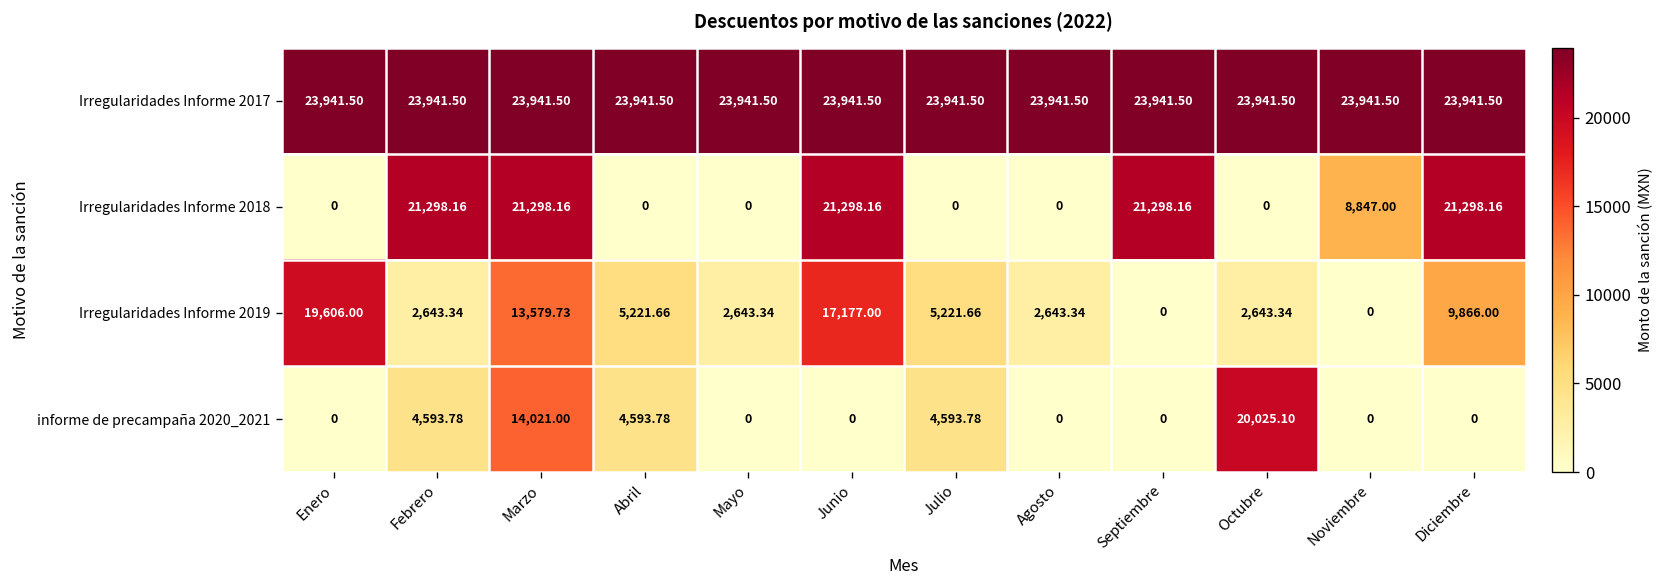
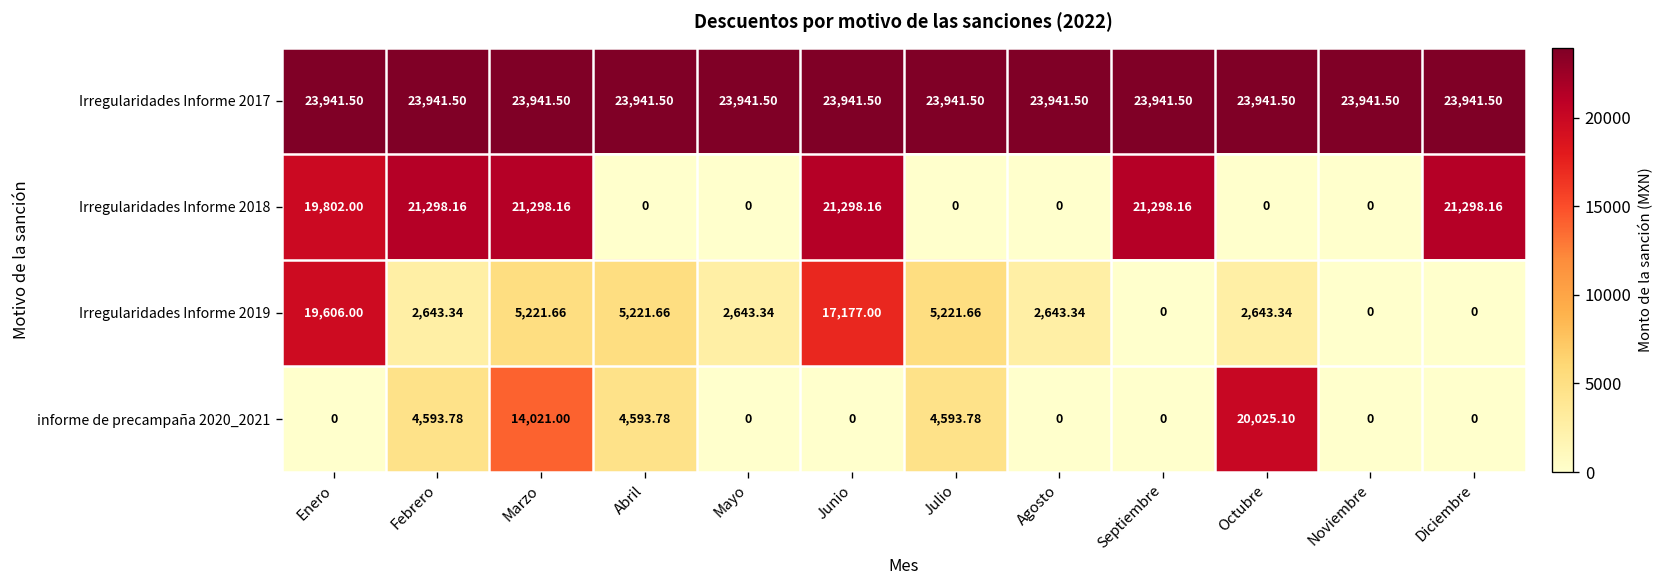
  {
    "Irregularidades Informe 2017": {
      "Enero": "23,941.50",
      "Febrero": "23,941.50",
      "Marzo": "23,941.50",
      "Abril": "23,941.50",
      "Mayo": "23,941.50",
      "Junio": "23,941.50",
      "Julio": "23,941.50",
      "Agosto": "23,941.50",
      "Septiembre": "23,941.50",
      "Octubre": "23,941.50",
      "Noviembre": "23,941.50",
      "Diciembre": "23,941.50"
    },
    "Irregularidades Informe 2018": {
-     "Enero": "0",
+     "Enero": "19,802.00",
      "Febrero": "21,298.16",
      "Marzo": "21,298.16",
      "Abril": "0",
      "Mayo": "0",
      "Junio": "21,298.16",
      "Julio": "0",
      "Agosto": "0",
      "Septiembre": "21,298.16",
      "Octubre": "0",
-     "Noviembre": "8,847.00",
+     "Noviembre": "0",
      "Diciembre": "21,298.16"
    },
    "Irregularidades Informe 2019": {
      "Enero": "19,606.00",
      "Febrero": "2,643.34",
-     "Marzo": "13,579.73",
+     "Marzo": "5,221.66",
      "Abril": "5,221.66",
      "Mayo": "2,643.34",
      "Junio": "17,177.00",
      "Julio": "5,221.66",
      "Agosto": "2,643.34",
      "Septiembre": "0",
      "Octubre": "2,643.34",
      "Noviembre": "0",
-     "Diciembre": "9,866.00"
+     "Diciembre": "0"
    },
    "informe de precampaña 2020_2021": {
      "Enero": "0",
      "Febrero": "4,593.78",
      "Marzo": "14,021.00",
      "Abril": "4,593.78",
      "Mayo": "0",
      "Junio": "0",
      "Julio": "4,593.78",
      "Agosto": "0",
      "Septiembre": "0",
      "Octubre": "20,025.10",
      "Noviembre": "0",
      "Diciembre": "0"
    }
  }
